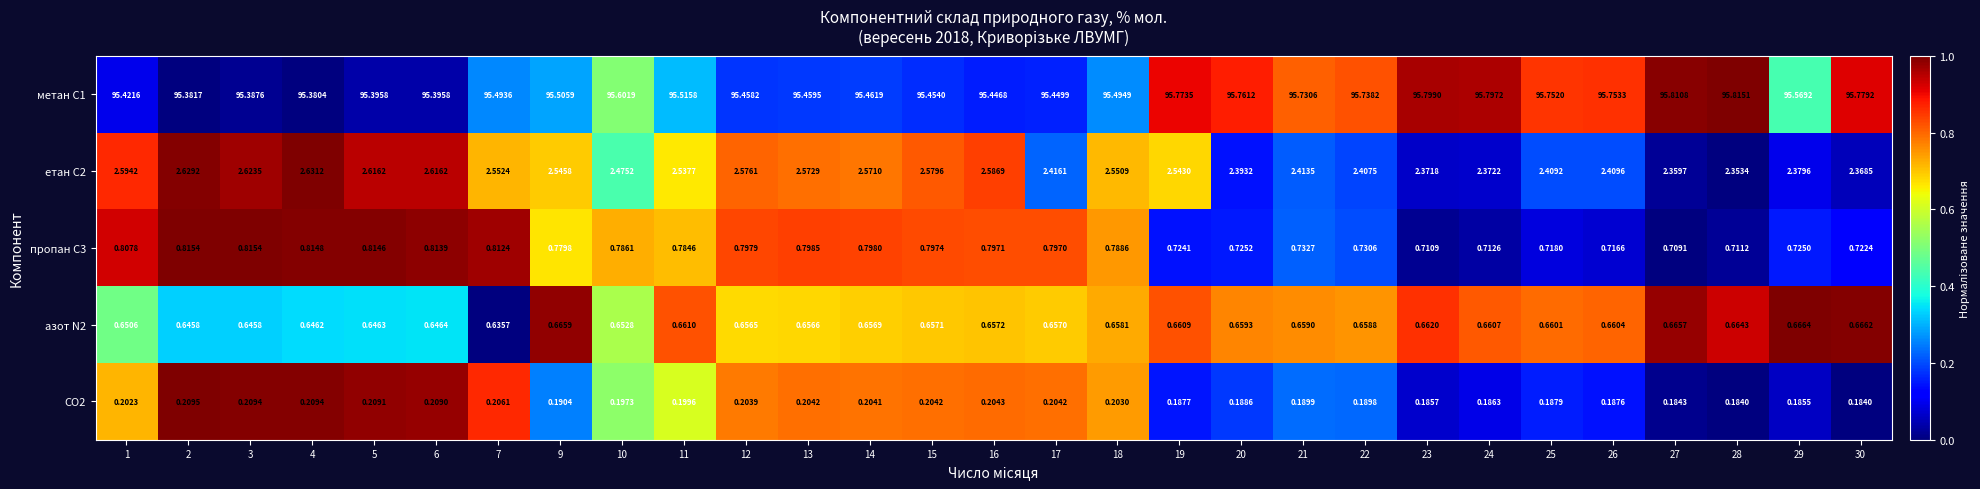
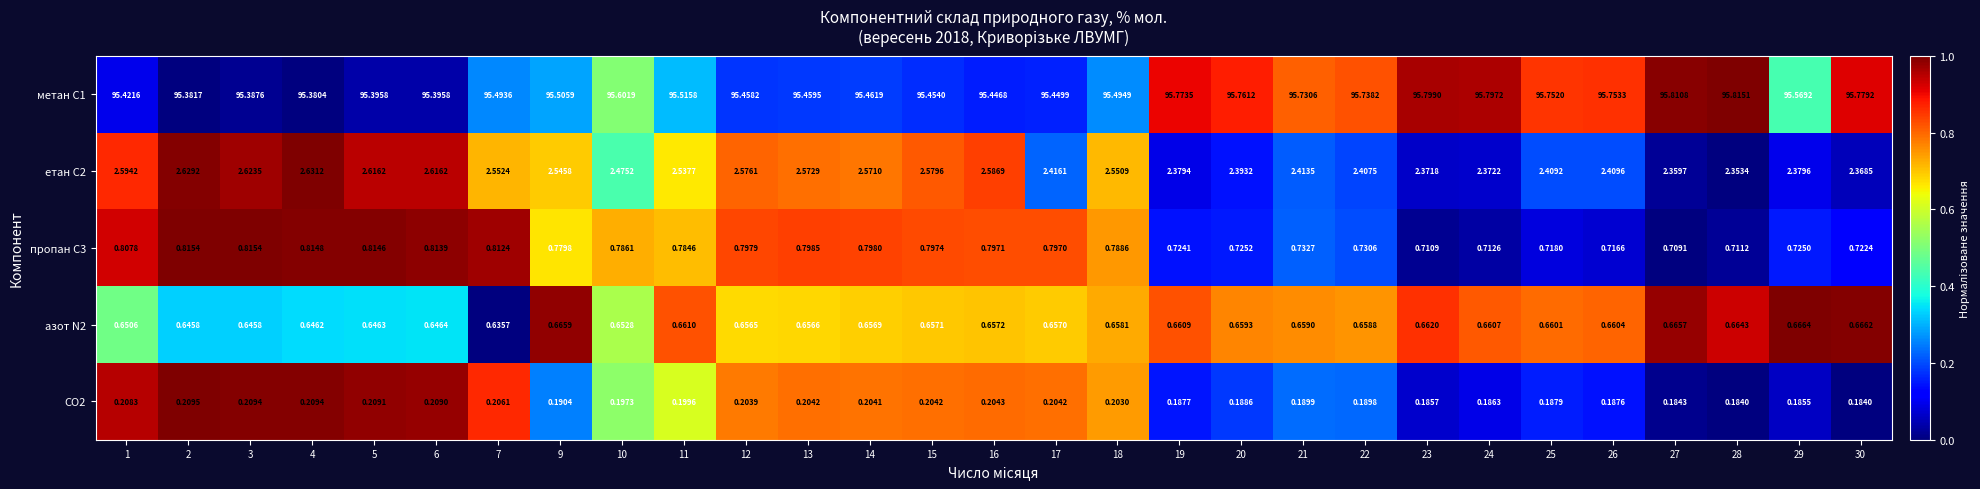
  {
    "метан С1": {
      "1": 95.4216,
      "2": 95.3817,
      "3": 95.3876,
      "4": 95.3804,
      "5": 95.3958,
      "6": 95.3958,
      "7": 95.4936,
      "9": 95.5059,
      "10": 95.6019,
      "11": 95.5158,
      "12": 95.4582,
      "13": 95.4595,
      "14": 95.4619,
      "15": 95.4540,
      "16": 95.4468,
      "17": 95.4499,
      "18": 95.4949,
      "19": 95.7735,
      "20": 95.7612,
      "21": 95.7306,
      "22": 95.7382,
      "23": 95.7990,
      "24": 95.7972,
      "25": 95.7520,
      "26": 95.7533,
      "27": 95.8108,
      "28": 95.8151,
      "29": 95.5692,
      "30": 95.7792
    },
    "етан С2": {
      "1": 2.5942,
      "2": 2.6292,
      "3": 2.6235,
      "4": 2.6312,
      "5": 2.6162,
      "6": 2.6162,
      "7": 2.5524,
      "9": 2.5458,
      "10": 2.4752,
      "11": 2.5377,
      "12": 2.5761,
      "13": 2.5729,
      "14": 2.5710,
      "15": 2.5796,
      "16": 2.5869,
      "17": 2.4161,
      "18": 2.5509,
-     "19": 2.5430,
+     "19": 2.3794,
      "20": 2.3932,
      "21": 2.4135,
      "22": 2.4075,
      "23": 2.3718,
      "24": 2.3722,
      "25": 2.4092,
      "26": 2.4096,
      "27": 2.3597,
      "28": 2.3534,
      "29": 2.3796,
      "30": 2.3685
    },
    "пропан С3": {
      "1": 0.8078,
      "2": 0.8154,
      "3": 0.8154,
      "4": 0.8148,
      "5": 0.8146,
      "6": 0.8139,
      "7": 0.8124,
      "9": 0.7798,
      "10": 0.7861,
      "11": 0.7846,
      "12": 0.7979,
      "13": 0.7985,
      "14": 0.7980,
      "15": 0.7974,
      "16": 0.7971,
      "17": 0.7970,
      "18": 0.7886,
      "19": 0.7241,
      "20": 0.7252,
      "21": 0.7327,
      "22": 0.7306,
      "23": 0.7109,
      "24": 0.7126,
      "25": 0.7180,
      "26": 0.7166,
      "27": 0.7091,
      "28": 0.7112,
      "29": 0.7250,
      "30": 0.7224
    },
    "азот N2": {
      "1": 0.6506,
      "2": 0.6458,
      "3": 0.6458,
      "4": 0.6462,
      "5": 0.6463,
      "6": 0.6464,
      "7": 0.6357,
      "9": 0.6659,
      "10": 0.6528,
      "11": 0.6610,
      "12": 0.6565,
      "13": 0.6566,
      "14": 0.6569,
      "15": 0.6571,
      "16": 0.6572,
      "17": 0.6570,
      "18": 0.6581,
      "19": 0.6609,
      "20": 0.6593,
      "21": 0.6590,
      "22": 0.6588,
      "23": 0.6620,
      "24": 0.6607,
      "25": 0.6601,
      "26": 0.6604,
      "27": 0.6657,
      "28": 0.6643,
      "29": 0.6664,
      "30": 0.6662
    },
    "CO2": {
-     "1": 0.2023,
+     "1": 0.2083,
      "2": 0.2095,
      "3": 0.2094,
      "4": 0.2094,
      "5": 0.2091,
      "6": 0.2090,
      "7": 0.2061,
      "9": 0.1904,
      "10": 0.1973,
      "11": 0.1996,
      "12": 0.2039,
      "13": 0.2042,
      "14": 0.2041,
      "15": 0.2042,
      "16": 0.2043,
      "17": 0.2042,
      "18": 0.2030,
      "19": 0.1877,
      "20": 0.1886,
      "21": 0.1899,
      "22": 0.1898,
      "23": 0.1857,
      "24": 0.1863,
      "25": 0.1879,
      "26": 0.1876,
      "27": 0.1843,
      "28": 0.1840,
      "29": 0.1855,
      "30": 0.1840
    }
  }
